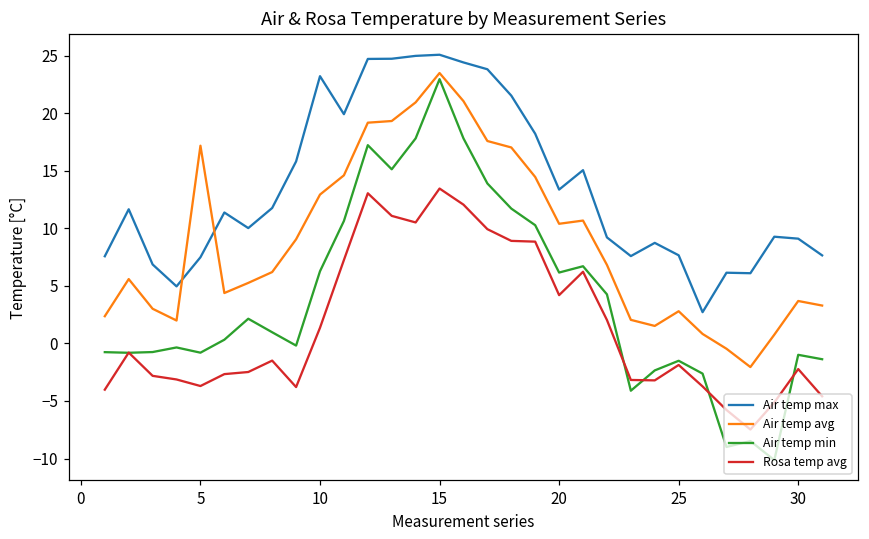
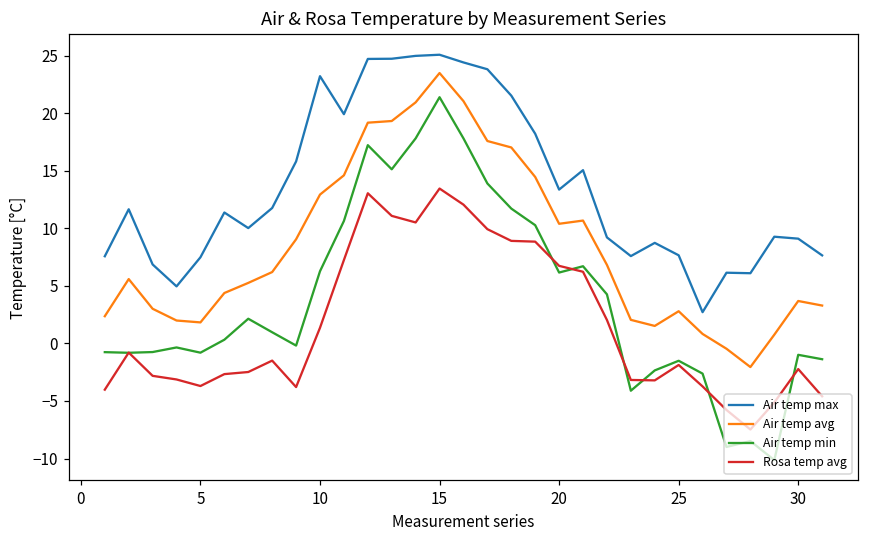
  {
    "Air temp max": {
      "5": 7.5,
      "10": 23.2,
      "15": 25.1,
      "20": 13.4,
      "25": 7.7,
      "30": 9.1
    },
    "Air temp avg": {
-     "5": 17.2,
+     "5": 1.8,
      "10": 12.9,
      "15": 23.5,
      "20": 10.4,
      "25": 2.8,
      "30": 3.7
    },
    "Air temp min": {
      "5": -0.8,
      "10": 6.3,
-     "15": 22.9,
+     "15": 21.4,
      "20": 6.2,
      "25": -1.5,
      "30": -1.0
    },
    "Rosa temp avg": {
      "5": -3.7,
      "10": 1.4,
      "15": 13.4,
-     "20": 4.2,
+     "20": 6.7,
      "25": -1.9,
      "30": -2.2
    }
  }
